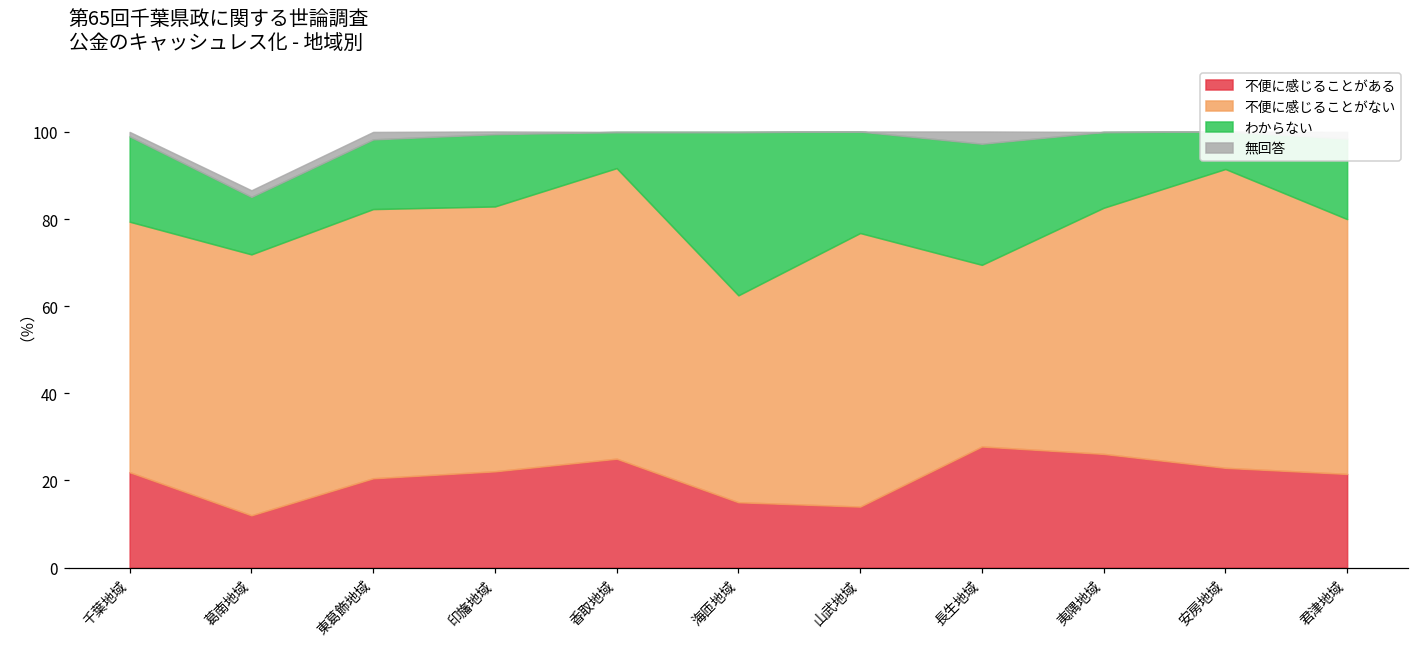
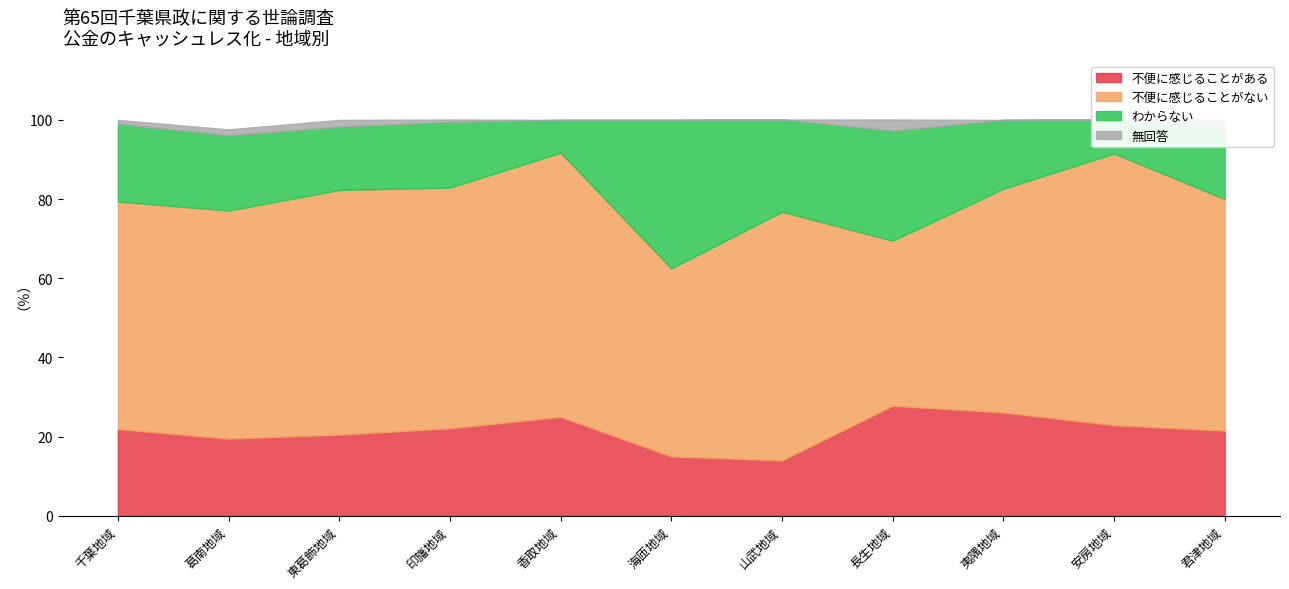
  {
    "不便に感じることがある": {
      "千葉地域": 22,
-     "葛南地域": 12,
+     "葛南地域": 20,
      "東葛飾地域": 21,
      "印旛地域": 22,
      "香取地域": 25,
      "海匝地域": 15,
      "山武地域": 14,
      "長生地域": 28,
      "夷隅地域": 26,
      "安房地域": 23,
      "君津地域": 22
    },
    "不便に感じることがない": {
      "千葉地域": 58,
-     "葛南地域": 60,
+     "葛南地域": 58,
      "東葛飾地域": 62,
      "印旛地域": 61,
      "香取地域": 67,
      "海匝地域": 48,
      "山武地域": 63,
      "長生地域": 42,
      "夷隅地域": 56,
      "安房地域": 69,
      "君津地域": 59
    },
    "わからない": {
      "千葉地域": 20,
-     "葛南地域": 13,
+     "葛南地域": 19,
      "東葛飾地域": 16,
      "長生地域": 28
    },
    "無回答": {
      "千葉地域": 1,
      "葛南地域": 2,
      "東葛飾地域": 2,
      "長生地域": 3
    }
  }
